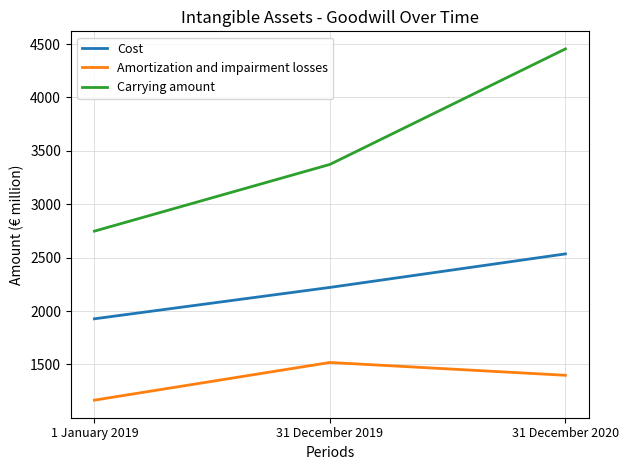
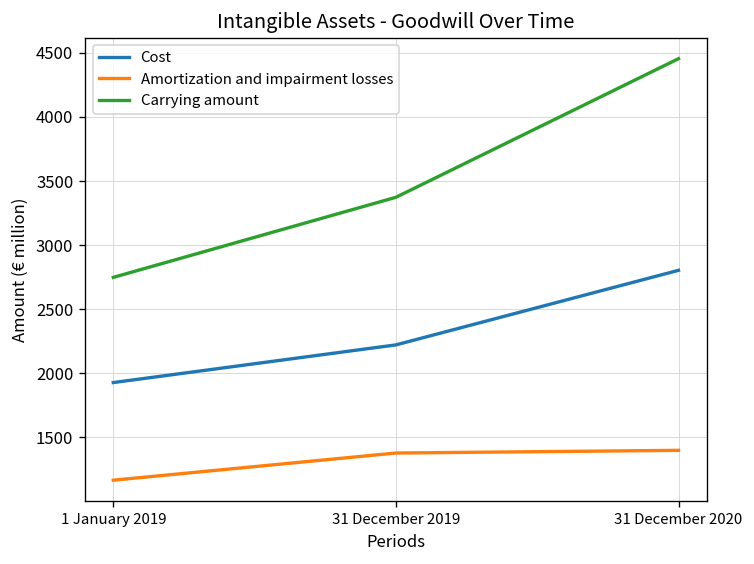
  {
    "Cost": {
      "1 January 2019": 1930,
      "31 December 2019": 2220,
-     "31 December 2020": 2540
+     "31 December 2020": 2800
    },
    "Amortization and impairment losses": {
      "1 January 2019": 1170,
-     "31 December 2019": 1520,
+     "31 December 2019": 1380,
      "31 December 2020": 1400
    },
    "Carrying amount": {
      "1 January 2019": 2750,
      "31 December 2019": 3370,
      "31 December 2020": 4460
    }
  }
